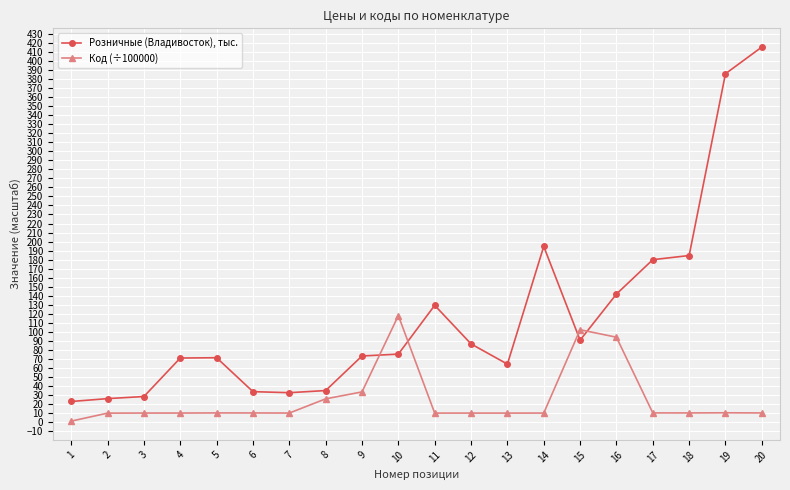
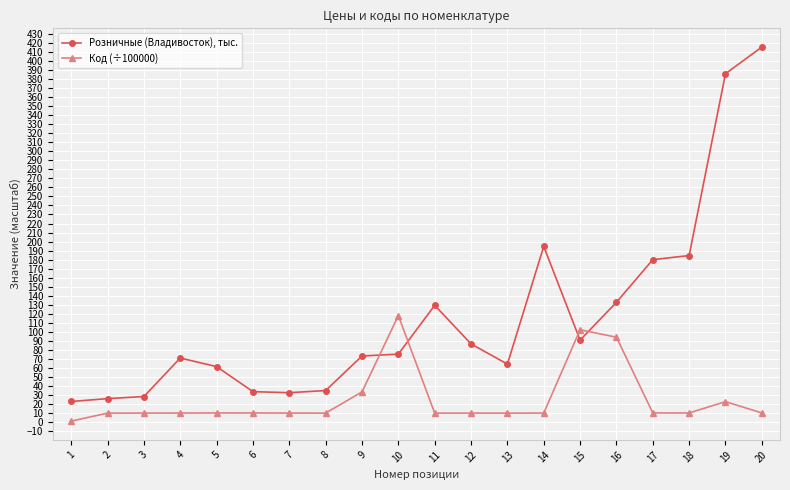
  {
    "Розничные (Владивосток), тыс.": {
      "1": 20,
      "2": 30,
      "3": 30,
      "4": 70,
-     "5": 70,
+     "5": 60,
      "6": 30,
      "7": 30,
      "8": 40,
      "9": 70,
      "10": 80,
      "11": 130,
      "12": 90,
      "13": 60,
      "14": 190,
      "15": 90,
-     "16": 140,
+     "16": 130,
      "17": 180,
      "18": 180,
      "19": 390,
      "20": 420
    },
    "Код (÷100000)": {
      "1": 0,
      "2": 10,
      "3": 10,
      "4": 10,
      "5": 10,
      "6": 10,
      "7": 10,
-     "8": 30,
+     "8": 10,
      "9": 30,
      "10": 120,
      "11": 10,
      "12": 10,
      "13": 10,
      "14": 10,
      "15": 100,
      "16": 90,
      "17": 10,
      "18": 10,
-     "19": 10,
+     "19": 20,
      "20": 10
    }
  }
